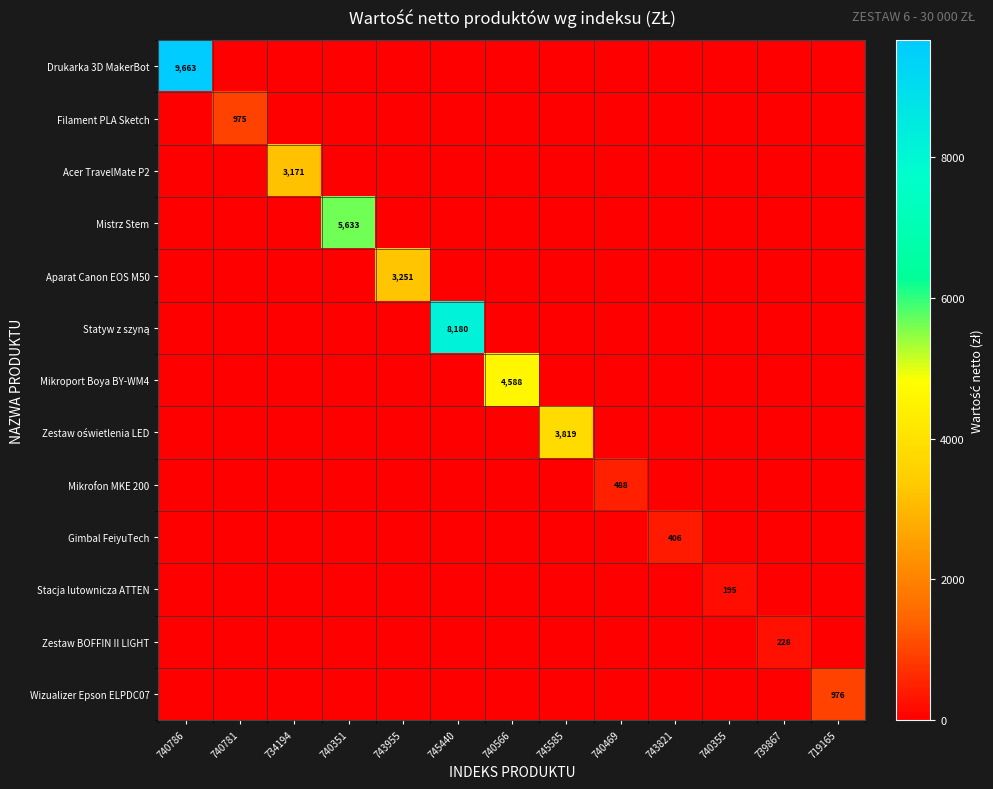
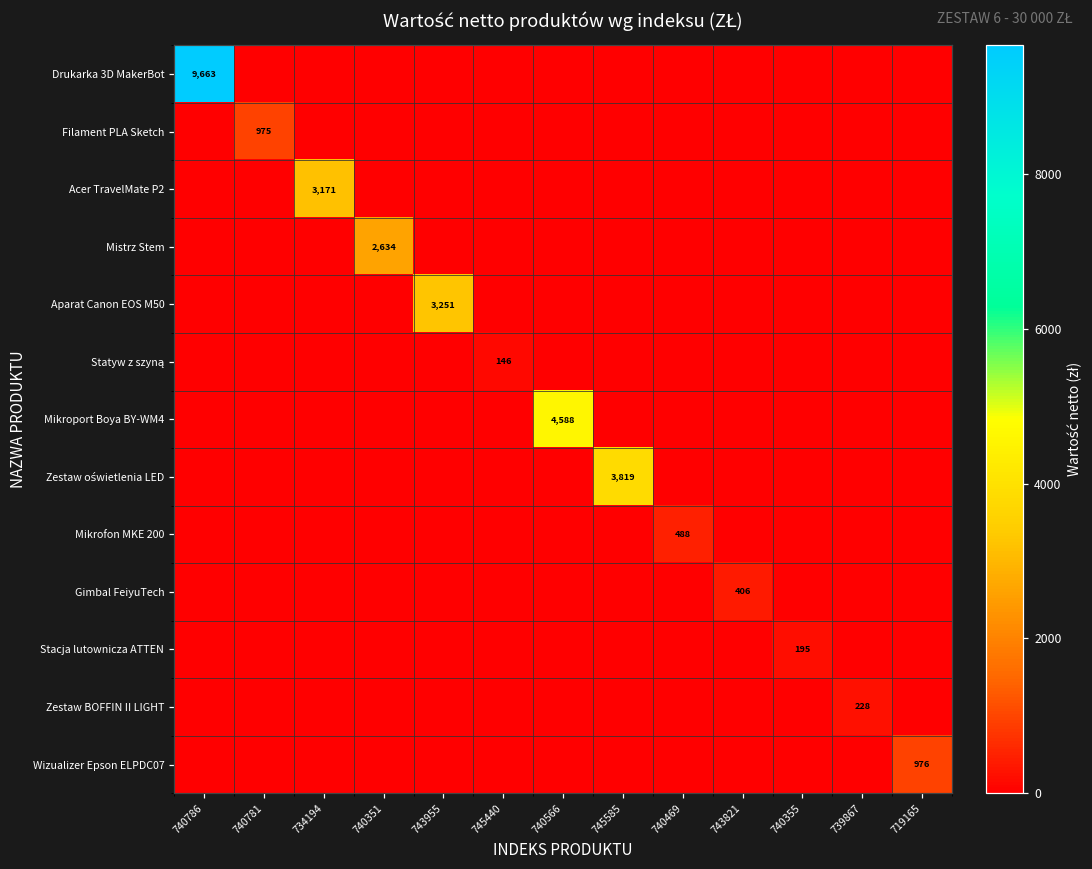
  {
    "Drukarka 3D MakerBot": {
      "740786": "9,663"
    },
    "Filament PLA Sketch": {
      "740781": "975"
    },
    "Acer TravelMate P2": {
      "734194": "3,171"
    },
    "Mistrz Stem": {
-     "740351": "5,633"
+     "740351": "2,634"
    },
    "Aparat Canon EOS M50": {
      "743955": "3,251"
    },
    "Statyw z szyną": {
-     "745440": "8,180"
+     "745440": "146"
    },
    "Mikroport Boya BY-WM4": {
      "740566": "4,588"
    },
    "Zestaw oświetlenia LED": {
      "745585": "3,819"
    },
    "Mikrofon MKE 200": {
      "740469": "488"
    },
    "Gimbal FeiyuTech": {
      "743821": "406"
    },
    "Stacja lutownicza ATTEN": {
      "740355": "195"
    },
    "Zestaw BOFFIN II LIGHT": {
      "739867": "228"
    },
    "Wizualizer Epson ELPDC07": {
      "719165": "976"
    }
  }
